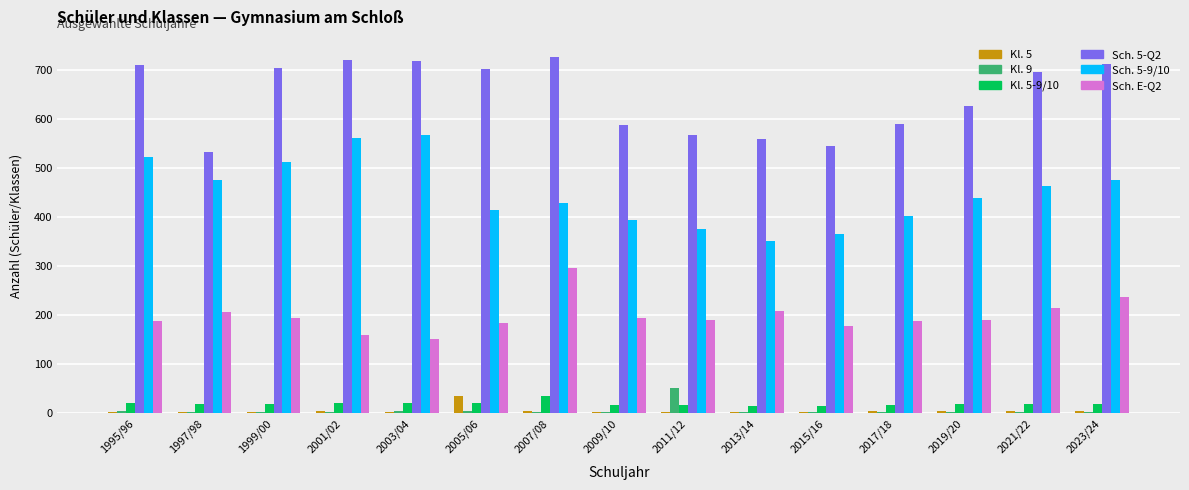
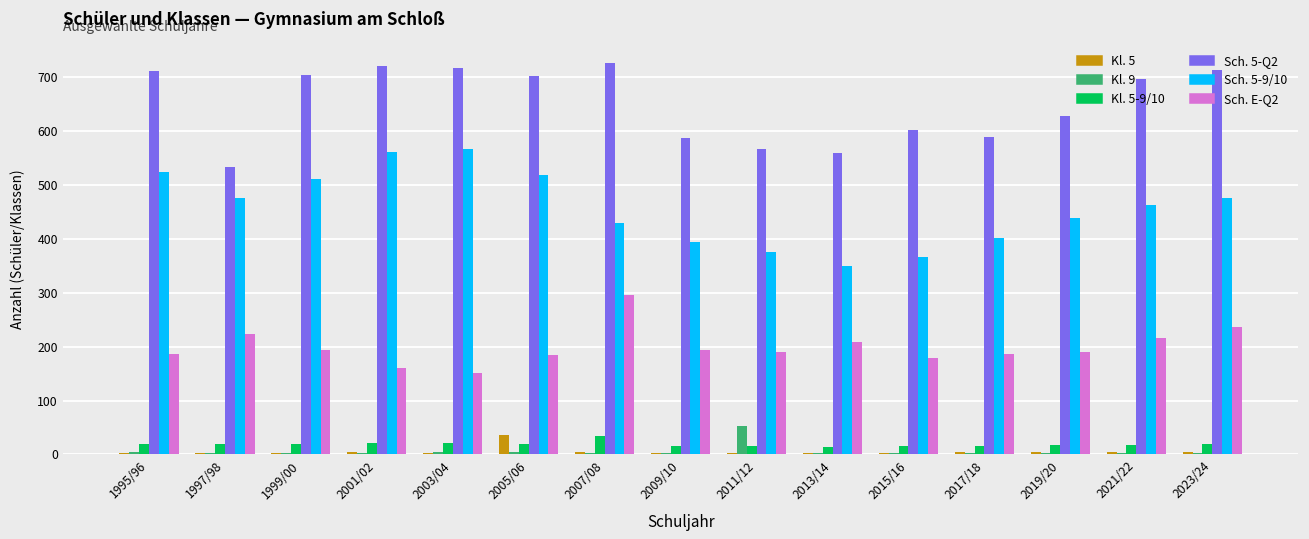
  {
    "Kl. 5": {
      "2005/06": 40
    },
    "Kl. 9": {
      "2011/12": 50
    },
    "Kl. 5-9/10": {
      "1995/96": 20,
      "1997/98": 20,
      "1999/00": 20,
      "2001/02": 20,
      "2003/04": 20,
      "2005/06": 20,
      "2007/08": 30,
      "2009/10": 20,
      "2011/12": 20,
      "2013/14": 10,
      "2015/16": 20,
      "2017/18": 20,
      "2019/20": 20,
      "2021/22": 20,
      "2023/24": 20
    },
    "Sch. 5-Q2": {
      "1995/96": 710,
      "1997/98": 530,
      "1999/00": 700,
      "2001/02": 720,
      "2003/04": 720,
      "2005/06": 700,
      "2007/08": 730,
      "2009/10": 590,
      "2011/12": 570,
      "2013/14": 560,
-     "2015/16": 540,
+     "2015/16": 600,
      "2017/18": 590,
      "2019/20": 630,
      "2021/22": 700,
      "2023/24": 710
    },
    "Sch. 5-9/10": {
      "1995/96": 520,
      "1997/98": 480,
      "1999/00": 510,
      "2001/02": 560,
      "2003/04": 570,
-     "2005/06": 420,
+     "2005/06": 520,
      "2007/08": 430,
      "2009/10": 390,
      "2011/12": 380,
      "2013/14": 350,
      "2015/16": 370,
      "2017/18": 400,
      "2019/20": 440,
      "2021/22": 460,
      "2023/24": 480
    },
    "Sch. E-Q2": {
      "1995/96": 190,
-     "1997/98": 210,
+     "1997/98": 220,
      "1999/00": 190,
      "2001/02": 160,
      "2003/04": 150,
      "2005/06": 180,
      "2007/08": 300,
      "2009/10": 190,
      "2011/12": 190,
      "2013/14": 210,
      "2015/16": 180,
      "2017/18": 190,
      "2019/20": 190,
      "2021/22": 220,
      "2023/24": 240
    }
  }
